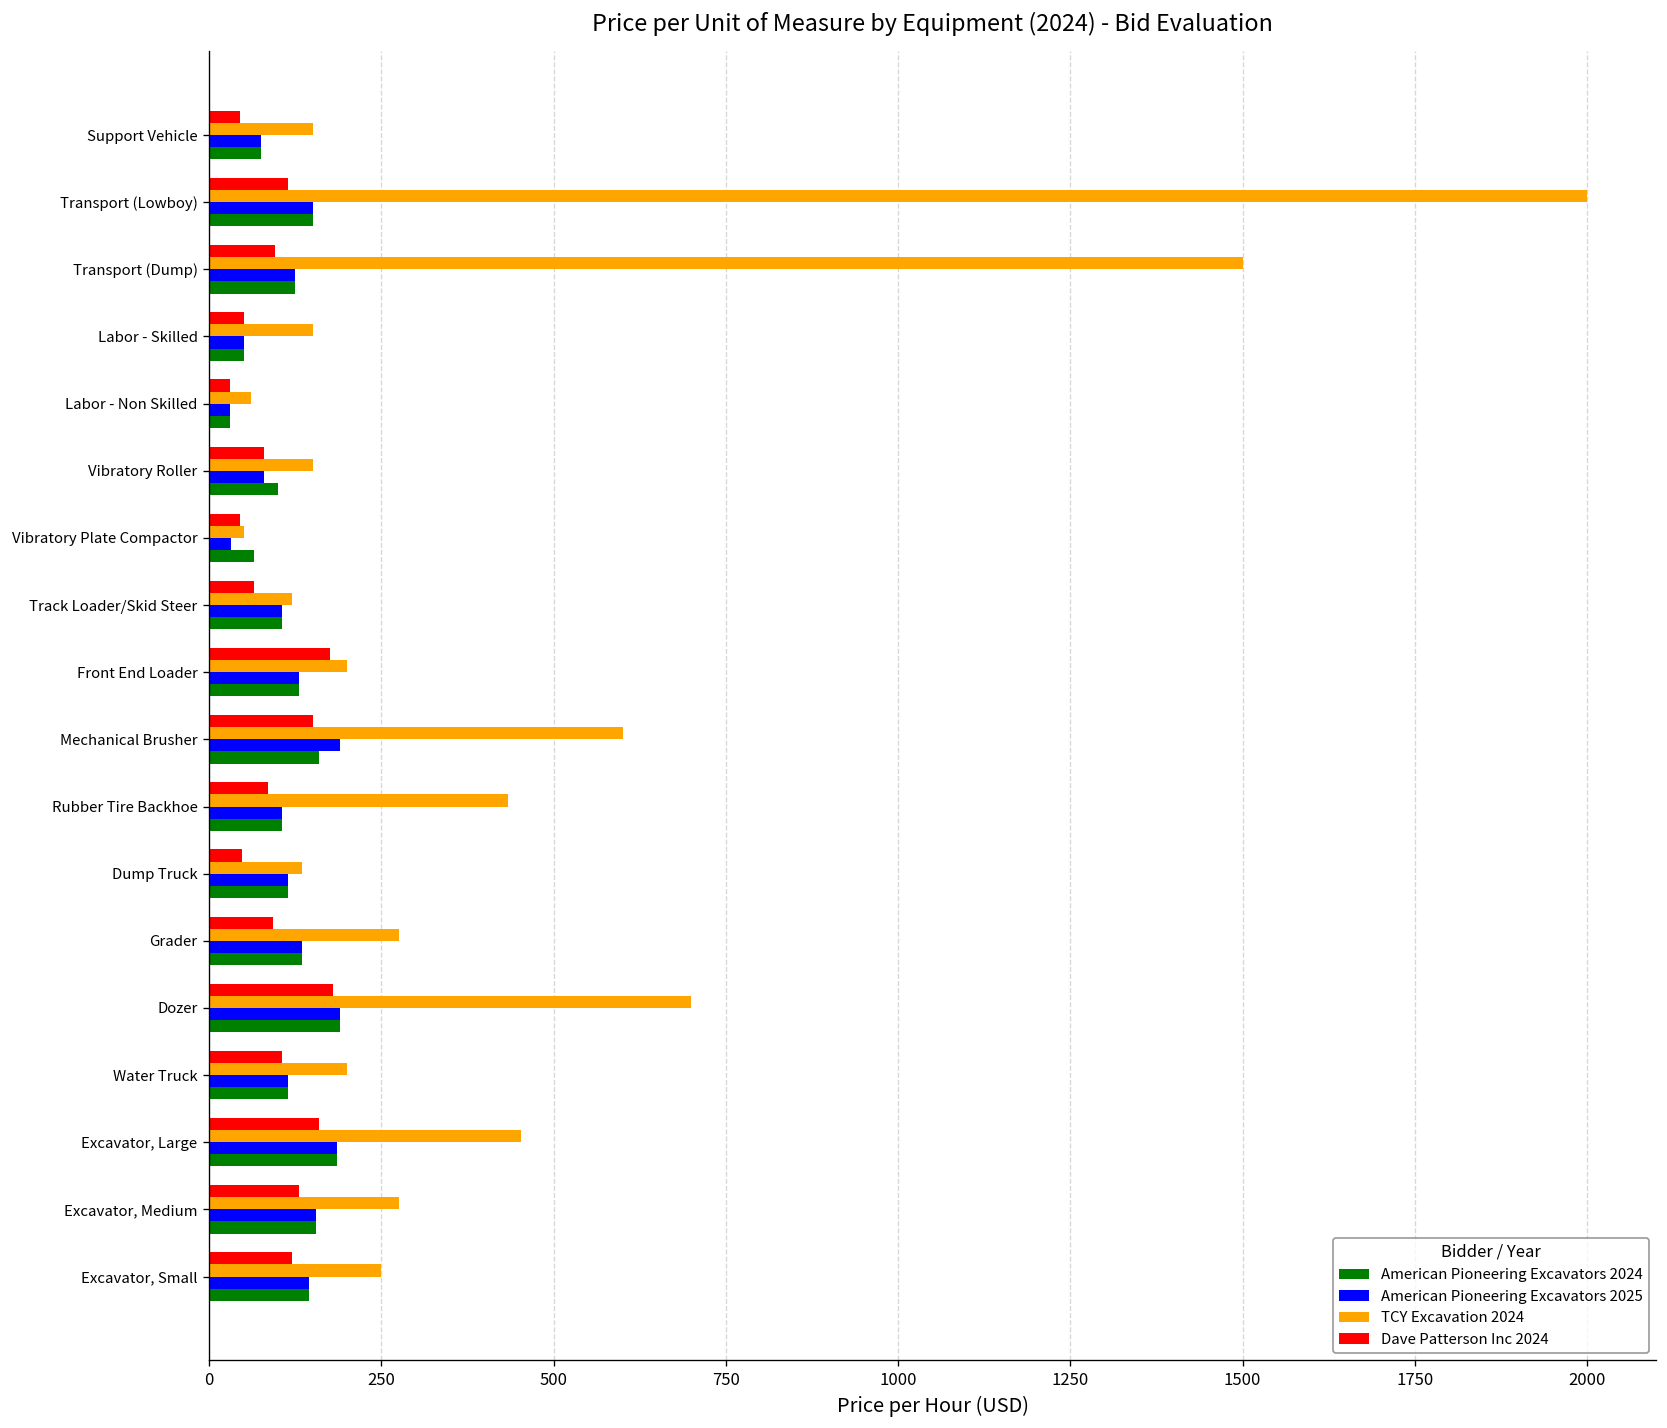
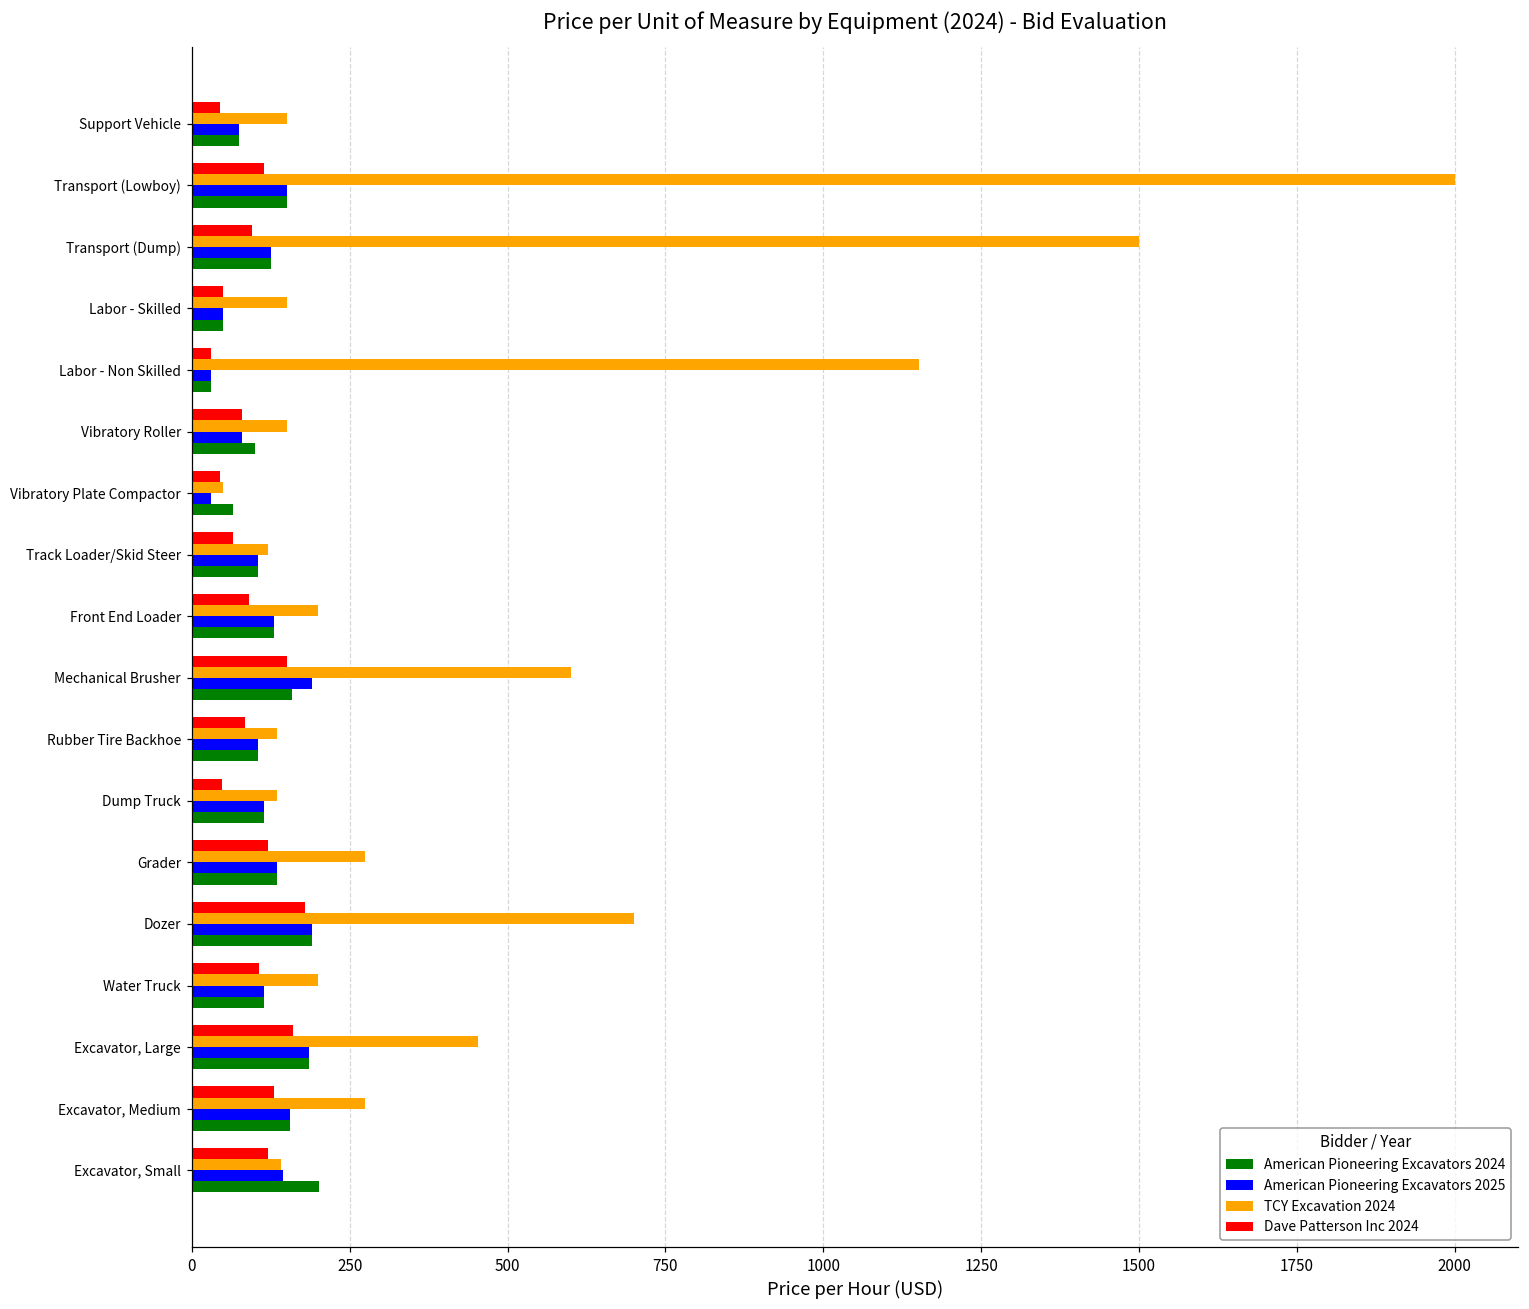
  {
    "American Pioneering Excavators 2024": {
      "Support Vehicle": 80,
      "Transport (Lowboy)": 150,
      "Transport (Dump)": 130,
      "Labor - Skilled": 50,
      "Labor - Non Skilled": 30,
      "Vibratory Roller": 100,
      "Vibratory Plate Compactor": 70,
      "Track Loader/Skid Steer": 110,
      "Front End Loader": 130,
      "Mechanical Brusher": 160,
      "Rubber Tire Backhoe": 110,
      "Dump Truck": 120,
      "Grader": 140,
      "Dozer": 190,
      "Water Truck": 120,
      "Excavator, Large": 190,
      "Excavator, Medium": 160,
-     "Excavator, Small": 150
+     "Excavator, Small": 200
    },
    "American Pioneering Excavators 2025": {
      "Support Vehicle": 80,
      "Transport (Lowboy)": 150,
      "Transport (Dump)": 130,
      "Labor - Skilled": 50,
      "Labor - Non Skilled": 30,
      "Vibratory Roller": 80,
      "Vibratory Plate Compactor": 30,
      "Track Loader/Skid Steer": 110,
      "Front End Loader": 130,
      "Mechanical Brusher": 190,
      "Rubber Tire Backhoe": 110,
      "Dump Truck": 120,
      "Grader": 140,
      "Dozer": 190,
      "Water Truck": 120,
      "Excavator, Large": 190,
      "Excavator, Medium": 160,
      "Excavator, Small": 150
    },
    "TCY Excavation 2024": {
      "Support Vehicle": 150,
      "Transport (Lowboy)": 2000,
      "Transport (Dump)": 1500,
      "Labor - Skilled": 150,
-     "Labor - Non Skilled": 60,
+     "Labor - Non Skilled": 1150,
      "Vibratory Roller": 150,
      "Vibratory Plate Compactor": 50,
      "Track Loader/Skid Steer": 120,
      "Front End Loader": 200,
      "Mechanical Brusher": 600,
-     "Rubber Tire Backhoe": 430,
+     "Rubber Tire Backhoe": 140,
      "Dump Truck": 140,
      "Grader": 280,
      "Dozer": 700,
      "Water Truck": 200,
      "Excavator, Large": 450,
      "Excavator, Medium": 280,
-     "Excavator, Small": 250
+     "Excavator, Small": 140
    },
    "Dave Patterson Inc 2024": {
      "Support Vehicle": 50,
      "Transport (Lowboy)": 120,
      "Transport (Dump)": 100,
      "Labor - Skilled": 50,
      "Labor - Non Skilled": 30,
      "Vibratory Roller": 80,
      "Vibratory Plate Compactor": 50,
      "Track Loader/Skid Steer": 70,
-     "Front End Loader": 180,
+     "Front End Loader": 90,
      "Mechanical Brusher": 150,
      "Rubber Tire Backhoe": 90,
      "Dump Truck": 50,
-     "Grader": 90,
+     "Grader": 120,
      "Dozer": 180,
      "Water Truck": 110,
      "Excavator, Large": 160,
      "Excavator, Medium": 130,
      "Excavator, Small": 120
    }
  }
